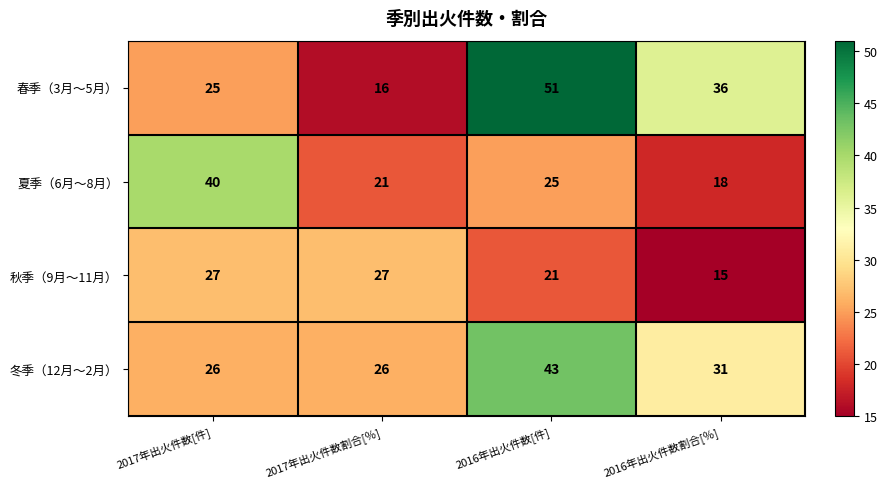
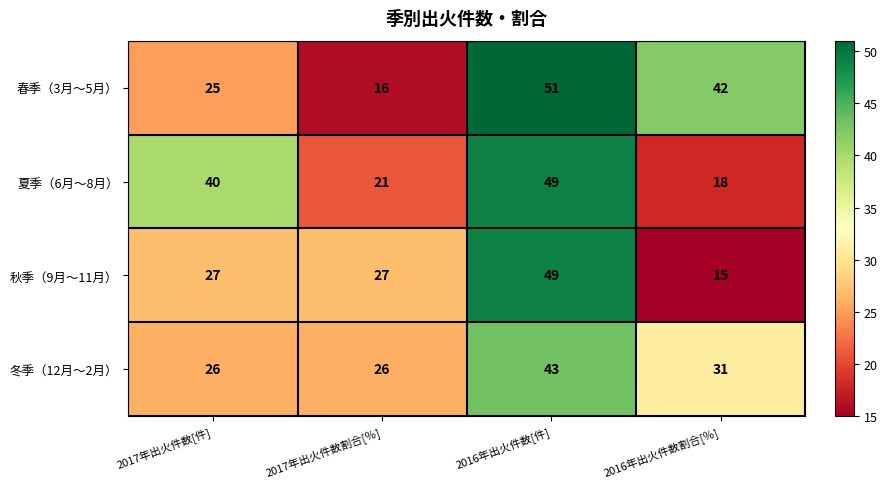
  {
    "春季（3月～5月）": {
      "2017年出火件数[件]": 25,
      "2017年出火件数割合[％]": 16,
      "2016年出火件数[件]": 51,
-     "2016年出火件数割合[％]": 36
+     "2016年出火件数割合[％]": 42
    },
    "夏季（6月～8月）": {
      "2017年出火件数[件]": 40,
      "2017年出火件数割合[％]": 21,
-     "2016年出火件数[件]": 25,
+     "2016年出火件数[件]": 49,
      "2016年出火件数割合[％]": 18
    },
    "秋季（9月～11月）": {
      "2017年出火件数[件]": 27,
      "2017年出火件数割合[％]": 27,
-     "2016年出火件数[件]": 21,
+     "2016年出火件数[件]": 49,
      "2016年出火件数割合[％]": 15
    },
    "冬季（12月～2月）": {
      "2017年出火件数[件]": 26,
      "2017年出火件数割合[％]": 26,
      "2016年出火件数[件]": 43,
      "2016年出火件数割合[％]": 31
    }
  }
